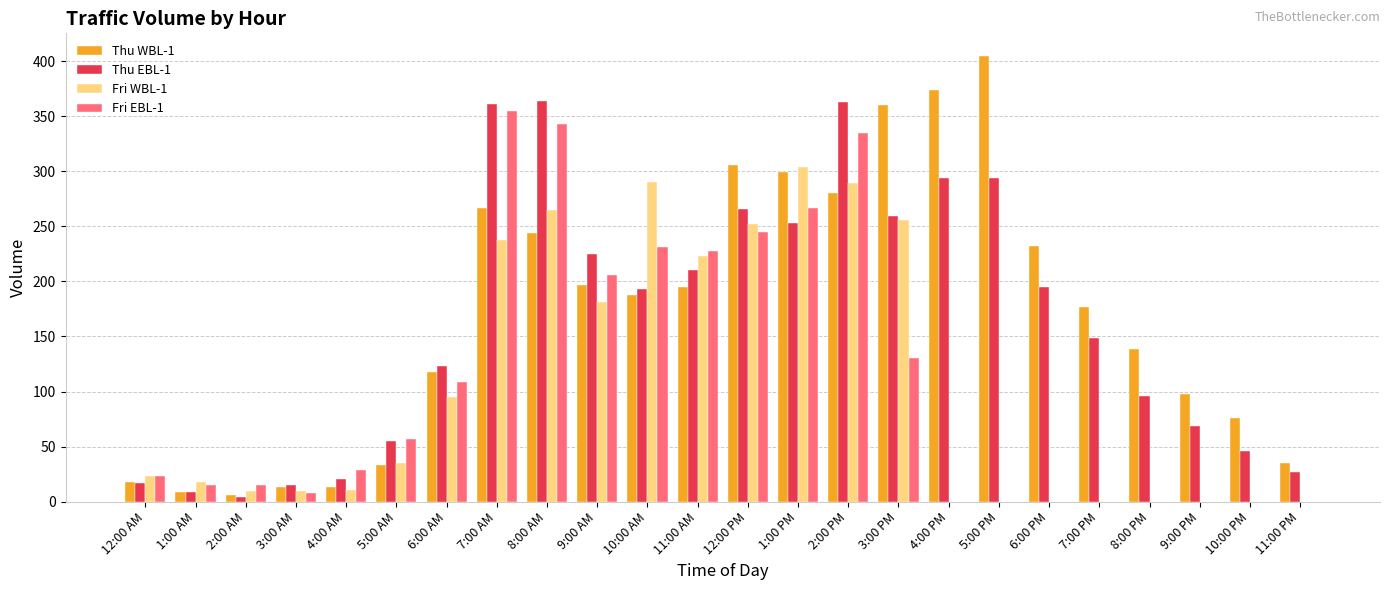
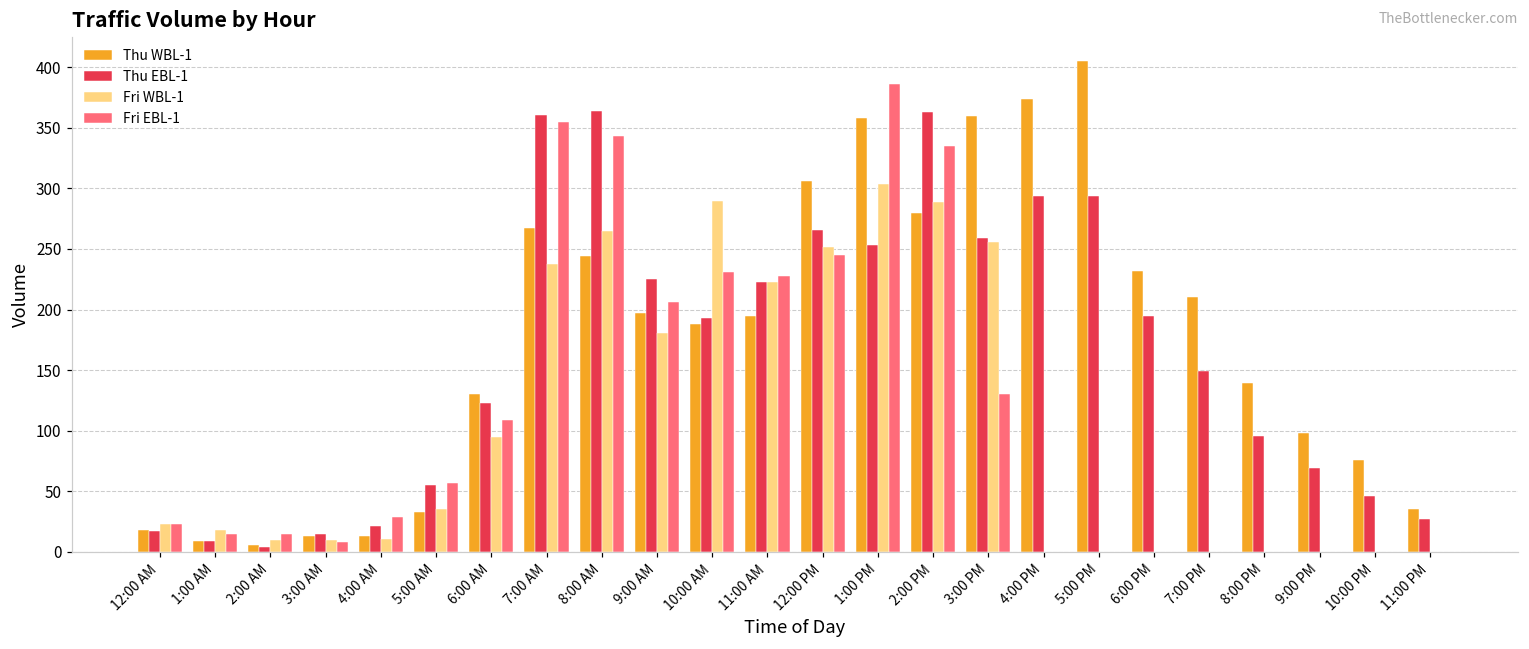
  {
    "Thu WBL-1": {
      "12:00 AM": 18,
      "1:00 AM": 9,
      "2:00 AM": 6,
      "3:00 AM": 13,
      "4:00 AM": 13,
      "5:00 AM": 33,
-     "6:00 AM": 118,
+     "6:00 AM": 130,
      "7:00 AM": 267,
      "8:00 AM": 244,
      "9:00 AM": 197,
      "10:00 AM": 188,
      "11:00 AM": 195,
      "12:00 PM": 306,
-     "1:00 PM": 299,
+     "1:00 PM": 358,
      "2:00 PM": 280,
      "3:00 PM": 360,
      "4:00 PM": 374,
      "5:00 PM": 405,
      "6:00 PM": 232,
-     "7:00 PM": 177,
+     "7:00 PM": 210,
      "8:00 PM": 139,
      "9:00 PM": 98,
      "10:00 PM": 76,
      "11:00 PM": 35
    },
    "Thu EBL-1": {
      "12:00 AM": 17,
      "1:00 AM": 9,
      "2:00 AM": 4,
      "3:00 AM": 15,
      "4:00 AM": 21,
      "5:00 AM": 55,
      "6:00 AM": 123,
      "7:00 AM": 361,
      "8:00 AM": 364,
      "9:00 AM": 225,
      "10:00 AM": 193,
-     "11:00 AM": 210,
+     "11:00 AM": 223,
      "12:00 PM": 266,
      "1:00 PM": 253,
      "2:00 PM": 363,
      "3:00 PM": 259,
      "4:00 PM": 294,
      "5:00 PM": 294,
      "6:00 PM": 195,
      "7:00 PM": 149,
      "8:00 PM": 96,
      "9:00 PM": 69,
      "10:00 PM": 46,
      "11:00 PM": 27
    },
    "Fri WBL-1": {
      "12:00 AM": 23,
      "1:00 AM": 18,
      "2:00 AM": 10,
      "3:00 AM": 10,
      "4:00 AM": 11,
      "5:00 AM": 35,
      "6:00 AM": 95,
      "7:00 AM": 238,
      "8:00 AM": 265,
      "9:00 AM": 181,
      "10:00 AM": 290,
      "11:00 AM": 223,
      "12:00 PM": 252,
      "1:00 PM": 304,
      "2:00 PM": 289,
      "3:00 PM": 256,
      "4:00 PM": 0,
      "5:00 PM": 0,
      "6:00 PM": 0,
      "7:00 PM": 0,
      "8:00 PM": 0,
      "9:00 PM": 0,
      "10:00 PM": 0,
      "11:00 PM": 0
    },
    "Fri EBL-1": {
      "12:00 AM": 23,
      "1:00 AM": 15,
      "2:00 AM": 15,
      "3:00 AM": 8,
      "4:00 AM": 29,
      "5:00 AM": 57,
      "6:00 AM": 109,
      "7:00 AM": 355,
      "8:00 AM": 343,
      "9:00 AM": 206,
      "10:00 AM": 231,
      "11:00 AM": 228,
      "12:00 PM": 245,
-     "1:00 PM": 267,
+     "1:00 PM": 386,
      "2:00 PM": 335,
      "3:00 PM": 130,
      "4:00 PM": 0,
      "5:00 PM": 0,
      "6:00 PM": 0,
      "7:00 PM": 0,
      "8:00 PM": 0,
      "9:00 PM": 0,
      "10:00 PM": 0,
      "11:00 PM": 0
    }
  }
